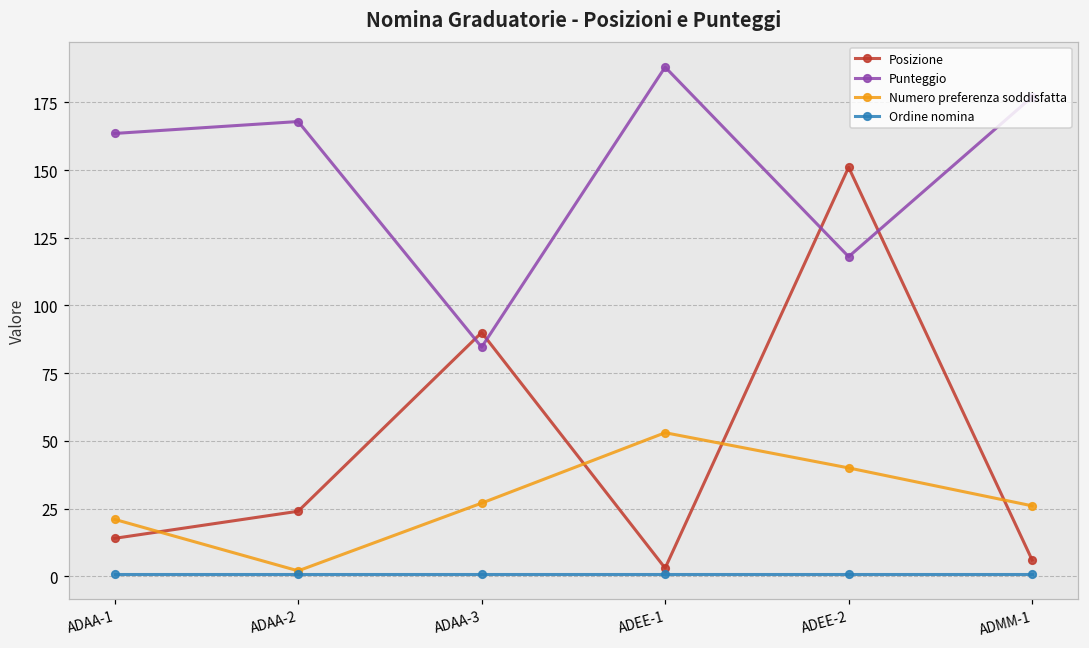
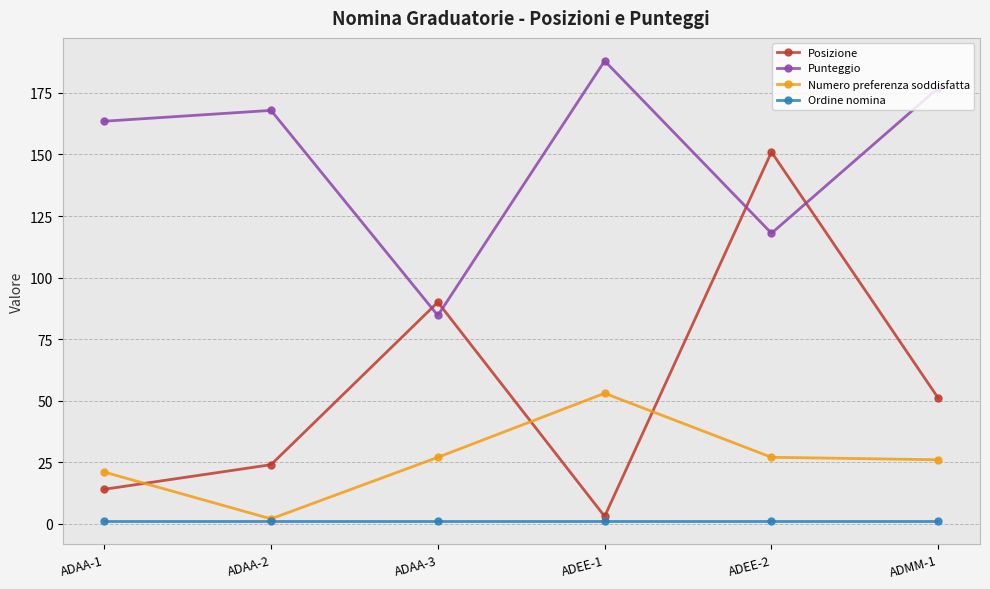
  {
    "Posizione": {
      "ADAA-1": 14,
      "ADAA-2": 24,
      "ADAA-3": 90,
      "ADEE-1": 3,
      "ADEE-2": 151,
-     "ADMM-1": 6
+     "ADMM-1": 51
    },
    "Punteggio": {
      "ADAA-1": 164,
      "ADAA-2": 168,
      "ADAA-3": 85,
      "ADEE-1": 188,
      "ADEE-2": 118
    },
    "Numero preferenza soddisfatta": {
      "ADAA-1": 21,
      "ADAA-3": 27,
      "ADEE-1": 53,
-     "ADEE-2": 40,
+     "ADEE-2": 27,
      "ADMM-1": 26
    },
    "Ordine nomina": {
      "ADAA-1": 1,
      "ADAA-3": 1,
      "ADEE-1": 1,
      "ADEE-2": 1,
      "ADMM-1": 1
    }
  }
